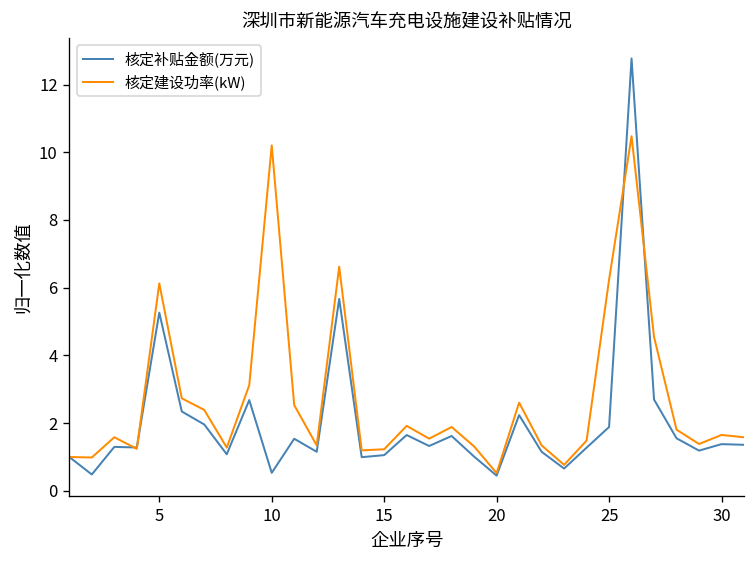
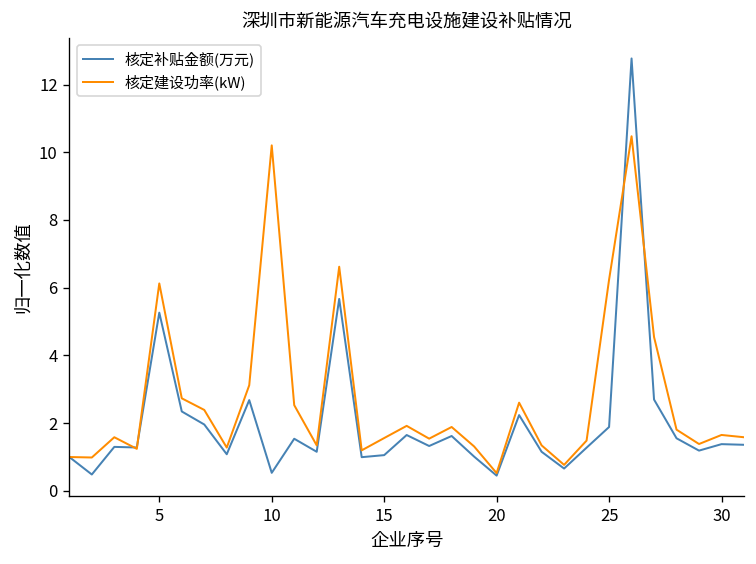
  {
    "核定补贴金额(万元)": {
      "5": 5.3,
      "10": 0.5,
      "15": 1.1,
      "25": 1.9,
      "30": 1.4
    },
    "核定建设功率(kW)": {
      "5": 6.1,
      "10": 10.2,
-     "15": 1.2,
+     "15": 1.6,
      "25": 6.2,
      "30": 1.7
    }
  }
